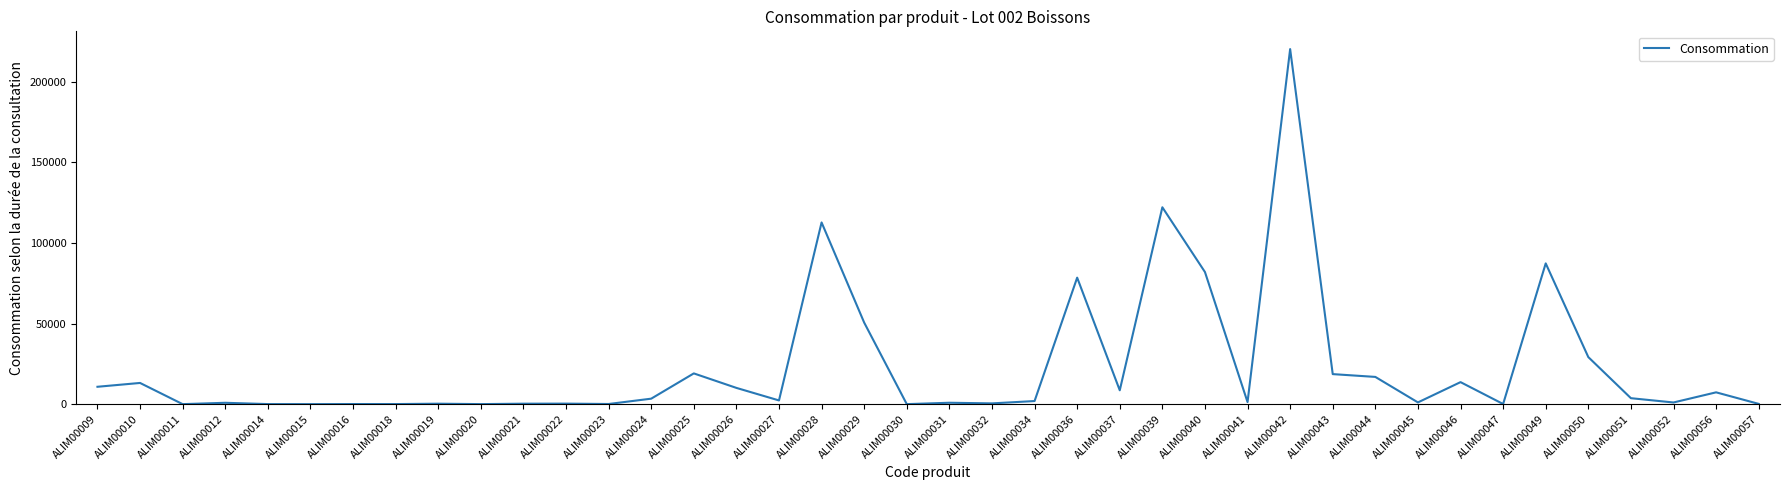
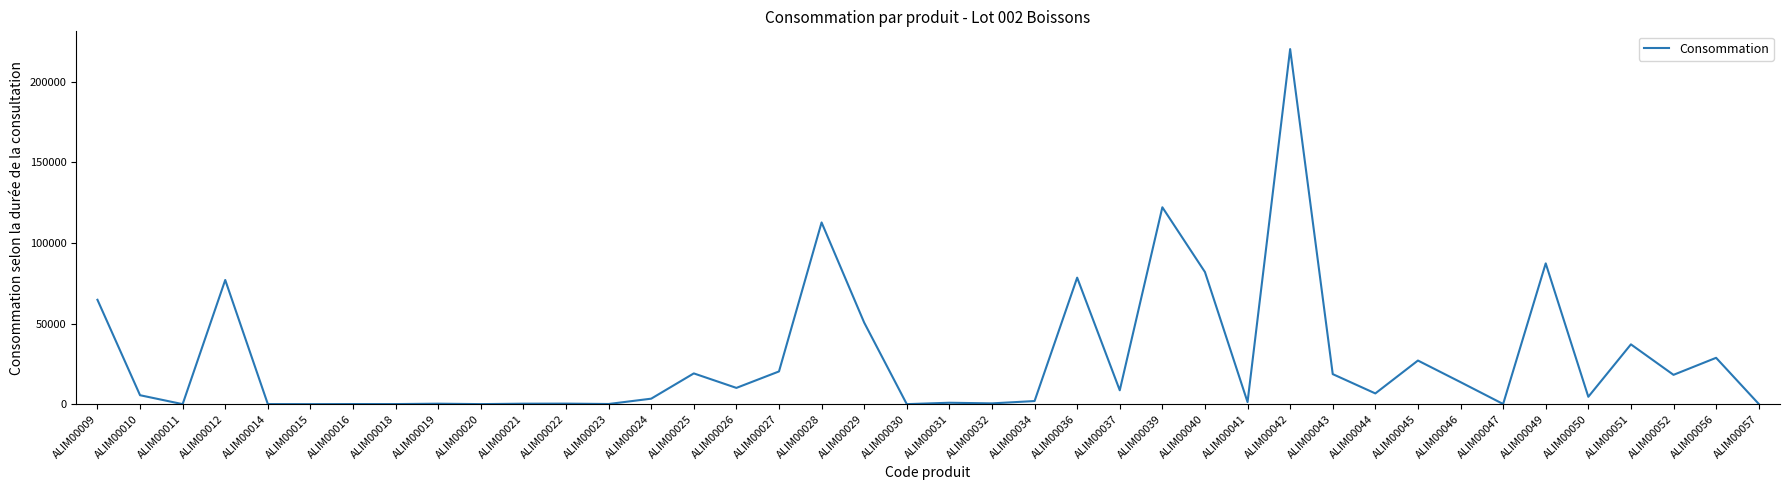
  {
-   "ALIM00009": 11000,
-   "ALIM00010": 13000,
+   "ALIM00009": 65000,
+   "ALIM00010": 6000,
    "ALIM00011": 0,
-   "ALIM00012": 1000,
+   "ALIM00012": 77000,
    "ALIM00014": 0,
    "ALIM00015": 0,
    "ALIM00016": 0,
    "ALIM00018": 0,
    "ALIM00019": 0,
    "ALIM00020": 0,
    "ALIM00021": 0,
    "ALIM00022": 0,
    "ALIM00023": 0,
    "ALIM00024": 3000,
    "ALIM00025": 19000,
    "ALIM00026": 10000,
-   "ALIM00027": 2000,
+   "ALIM00027": 20000,
    "ALIM00028": 113000,
    "ALIM00029": 51000,
    "ALIM00030": 0,
    "ALIM00031": 1000,
    "ALIM00032": 0,
    "ALIM00034": 2000,
    "ALIM00036": 78000,
    "ALIM00037": 9000,
    "ALIM00039": 122000,
    "ALIM00040": 82000,
    "ALIM00041": 1000,
    "ALIM00042": 220000,
    "ALIM00043": 19000,
-   "ALIM00044": 17000,
-   "ALIM00045": 1000,
+   "ALIM00044": 7000,
+   "ALIM00045": 27000,
    "ALIM00046": 14000,
    "ALIM00047": 0,
    "ALIM00049": 87000,
-   "ALIM00050": 29000,
-   "ALIM00051": 4000,
-   "ALIM00052": 1000,
-   "ALIM00056": 7000,
+   "ALIM00050": 5000,
+   "ALIM00051": 37000,
+   "ALIM00052": 18000,
+   "ALIM00056": 29000,
    "ALIM00057": 0
  }
